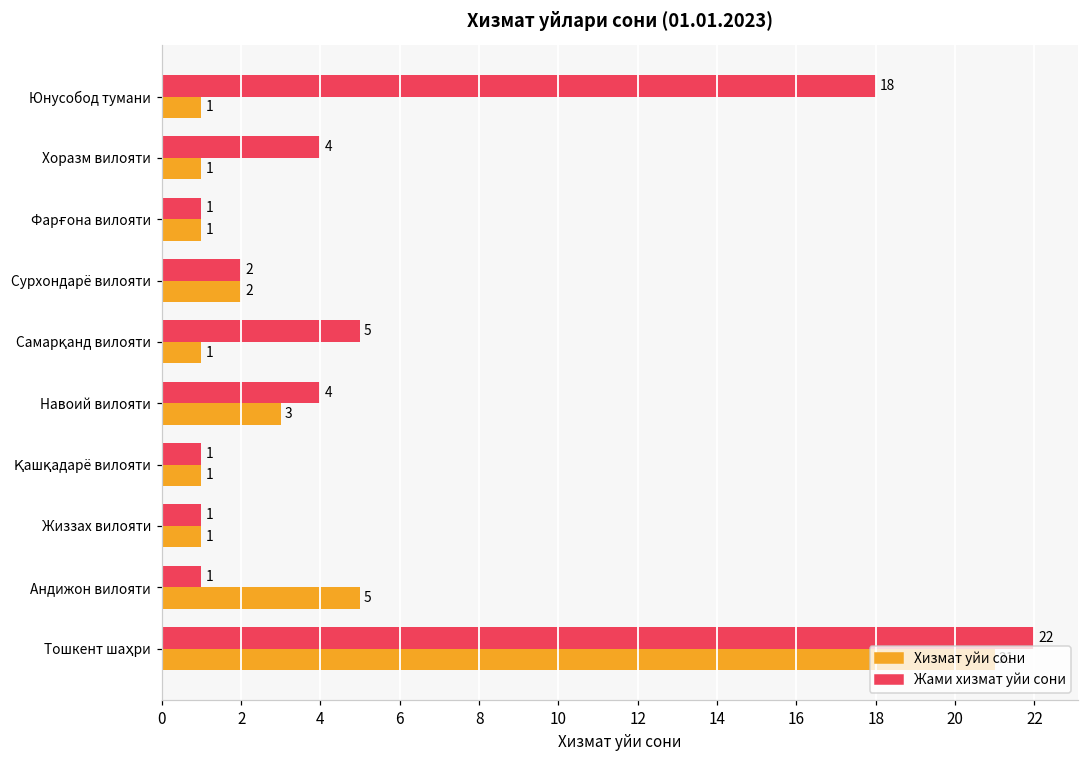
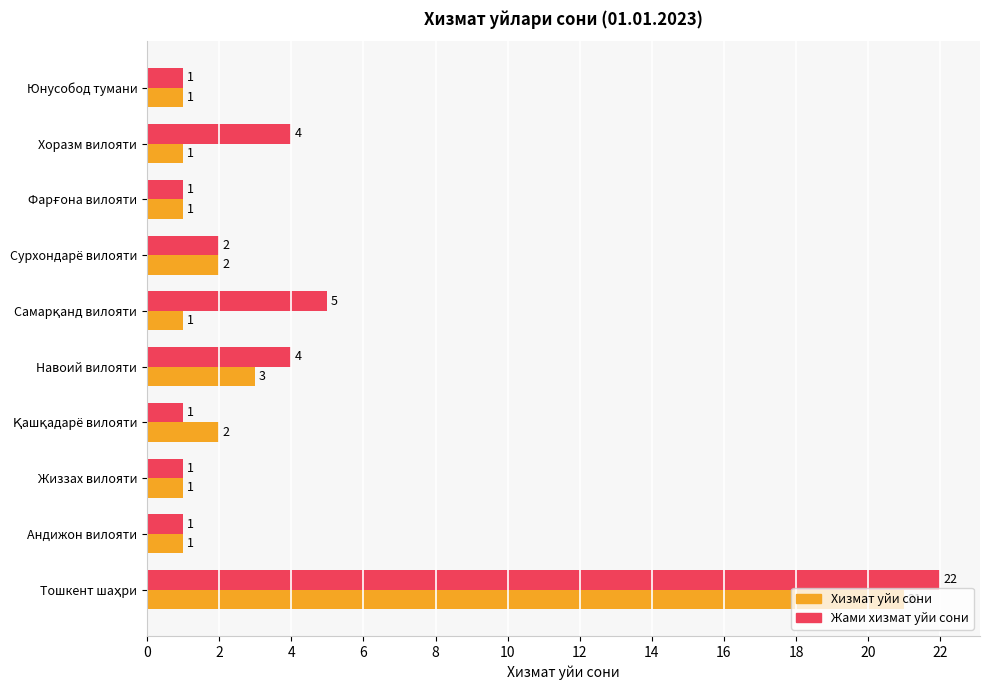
  {
    "Хизмат уйи сони": {
      "Юнусобод тумани": 1,
      "Хоразм вилояти": 1,
      "Фарғона вилояти": 1,
      "Сурхондарё вилояти": 2,
      "Самарқанд вилояти": 1,
      "Навоий вилояти": 3,
-     "Қашқадарё вилояти": 1,
+     "Қашқадарё вилояти": 2,
      "Жиззах вилояти": 1,
-     "Андижон вилояти": 5
+     "Андижон вилояти": 1
    },
    "Жами хизмат уйи сони": {
-     "Юнусобод тумани": 18,
+     "Юнусобод тумани": 1,
      "Хоразм вилояти": 4,
      "Фарғона вилояти": 1,
      "Сурхондарё вилояти": 2,
      "Самарқанд вилояти": 5,
      "Навоий вилояти": 4,
      "Қашқадарё вилояти": 1,
      "Жиззах вилояти": 1,
      "Андижон вилояти": 1,
      "Тошкент шаҳри": 22
    }
  }
